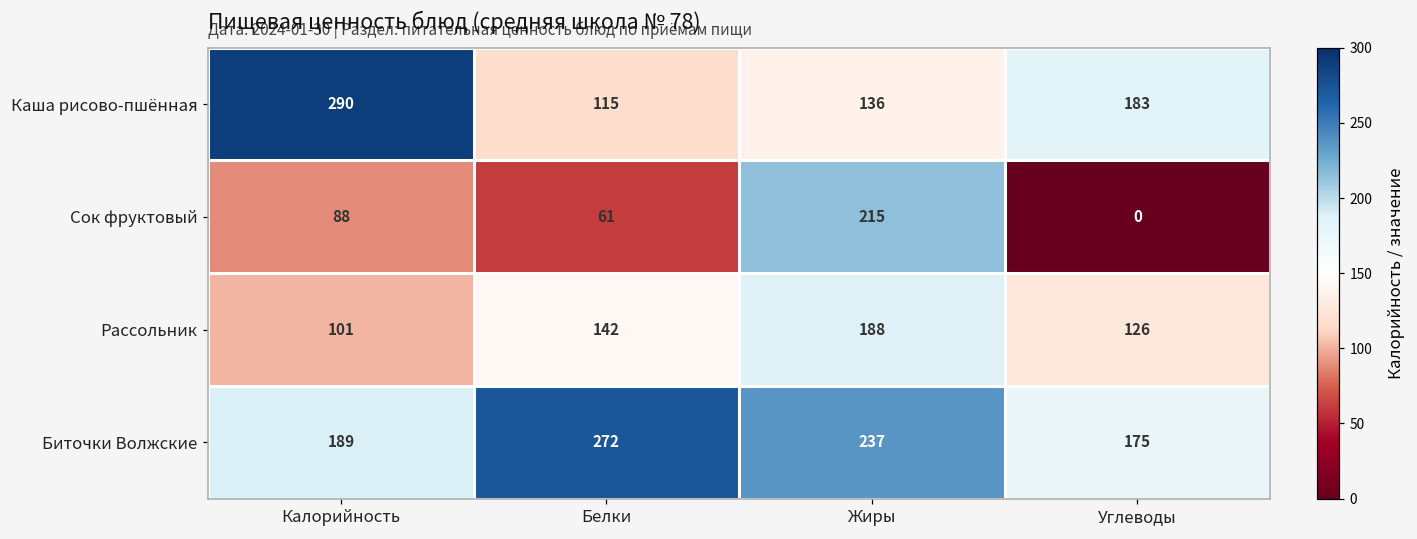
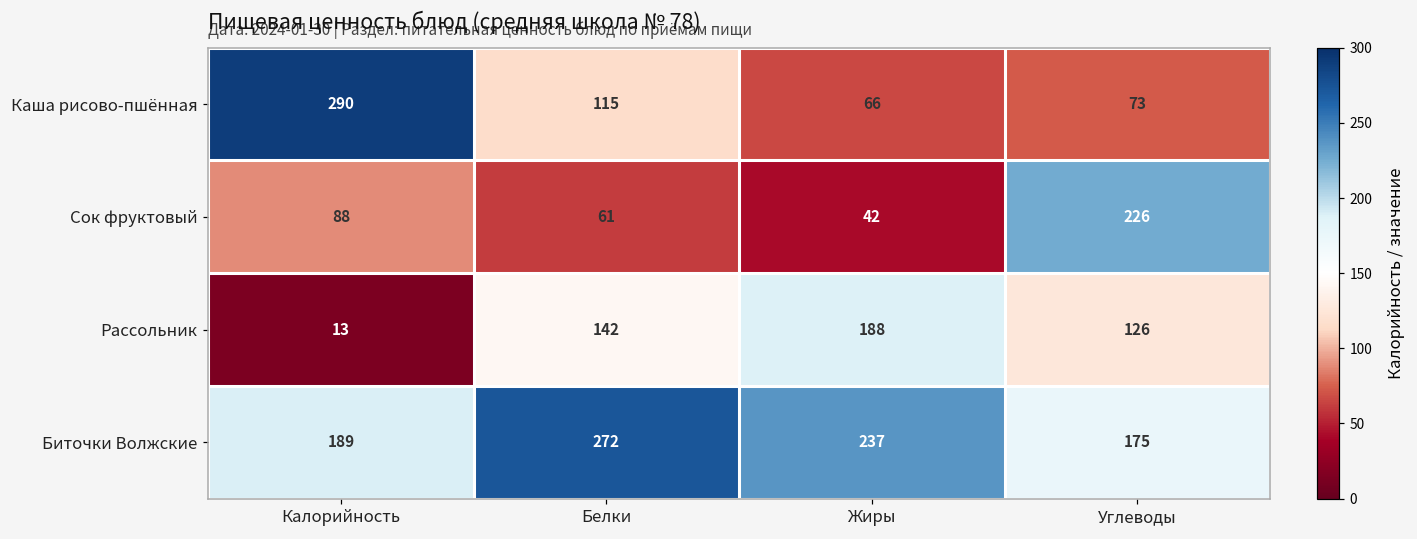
  {
    "Каша рисово-пшённая": {
      "Калорийность": 290,
      "Белки": 115,
-     "Жиры": 136,
-     "Углеводы": 183
+     "Жиры": 66,
+     "Углеводы": 73
    },
    "Сок фруктовый": {
      "Калорийность": 88,
      "Белки": 61,
-     "Жиры": 215,
-     "Углеводы": 0
+     "Жиры": 42,
+     "Углеводы": 226
    },
    "Рассольник": {
-     "Калорийность": 101,
+     "Калорийность": 13,
      "Белки": 142,
      "Жиры": 188,
      "Углеводы": 126
    },
    "Биточки Волжские": {
      "Калорийность": 189,
      "Белки": 272,
      "Жиры": 237,
      "Углеводы": 175
    }
  }
